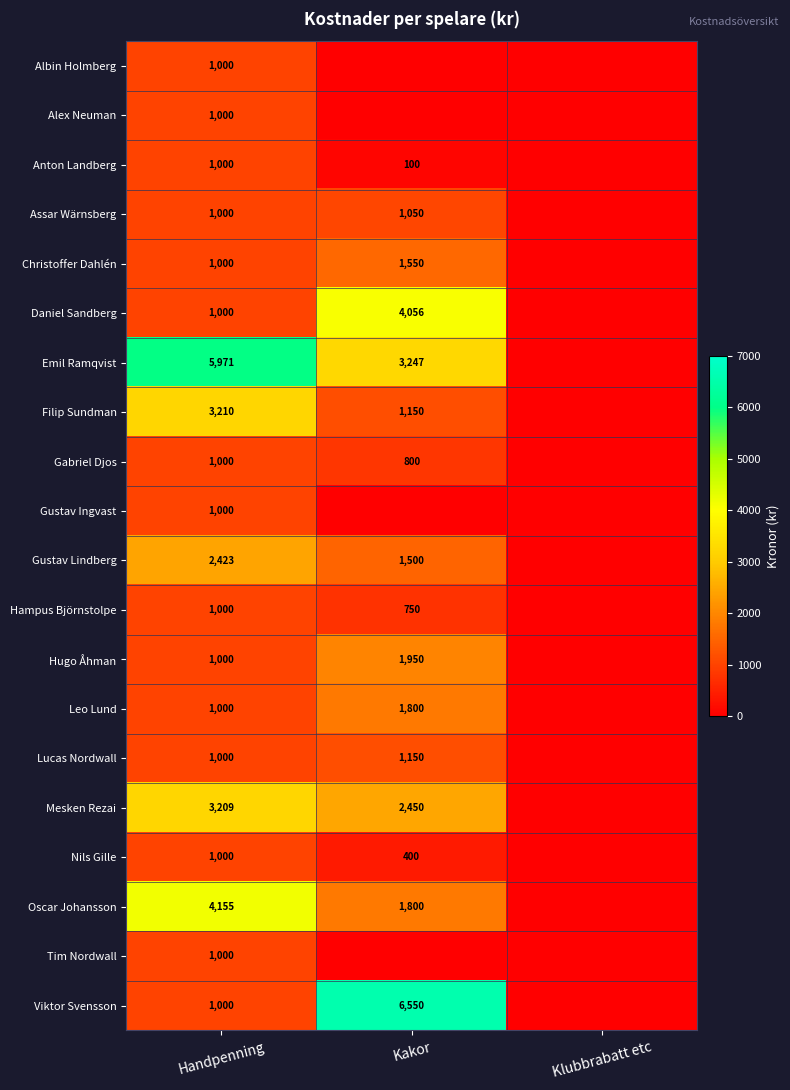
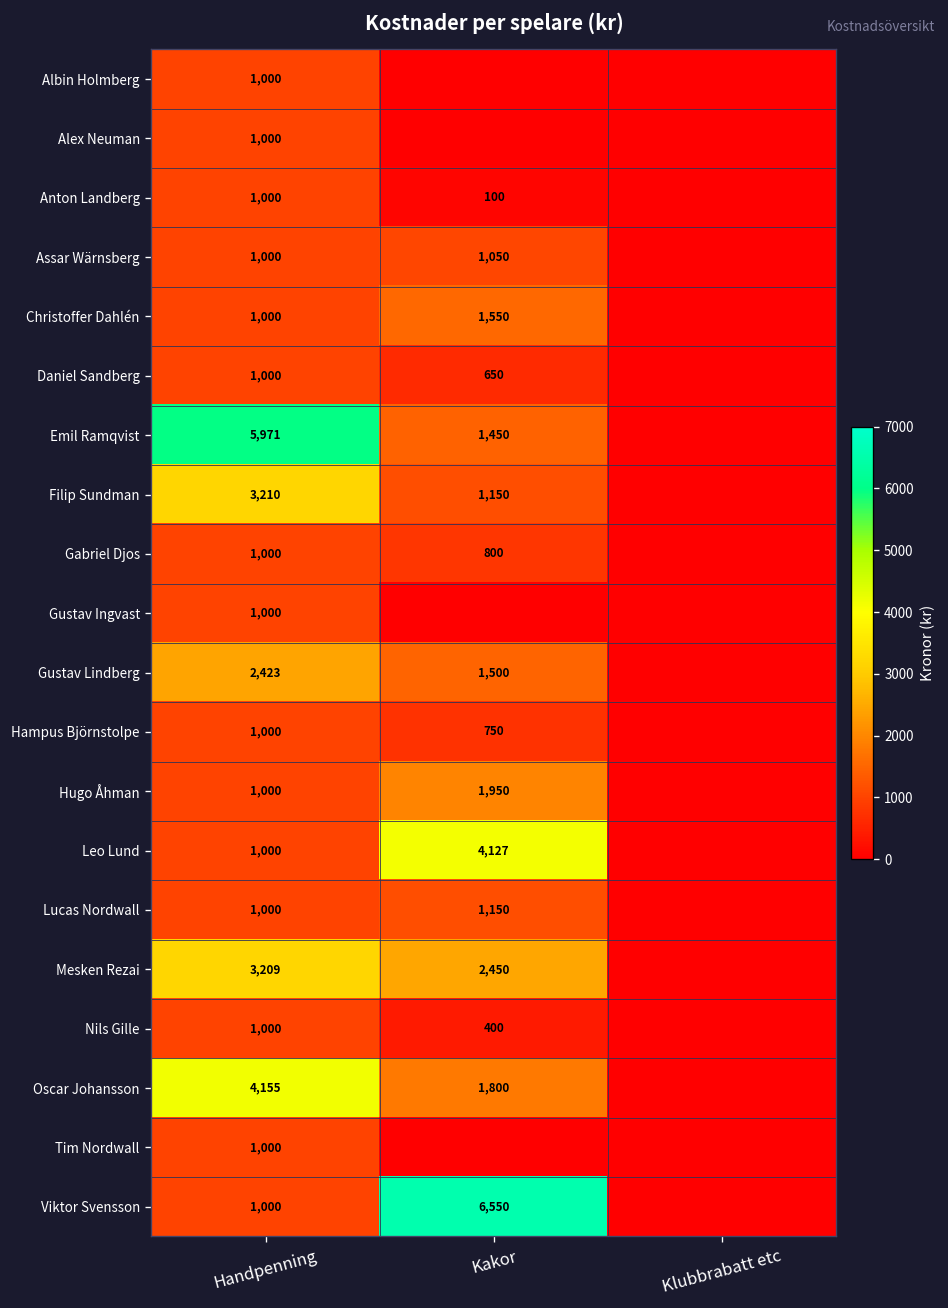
  {
    "Albin Holmberg": {
      "Handpenning": "1,000"
    },
    "Alex Neuman": {
      "Handpenning": "1,000"
    },
    "Anton Landberg": {
      "Handpenning": "1,000",
      "Kakor": "100"
    },
    "Assar Wärnsberg": {
      "Handpenning": "1,000",
      "Kakor": "1,050"
    },
    "Christoffer Dahlén": {
      "Handpenning": "1,000",
      "Kakor": "1,550"
    },
    "Daniel Sandberg": {
      "Handpenning": "1,000",
-     "Kakor": "4,056"
+     "Kakor": "650"
    },
    "Emil Ramqvist": {
      "Handpenning": "5,971",
-     "Kakor": "3,247"
+     "Kakor": "1,450"
    },
    "Filip Sundman": {
      "Handpenning": "3,210",
      "Kakor": "1,150"
    },
    "Gabriel Djos": {
      "Handpenning": "1,000",
      "Kakor": "800"
    },
    "Gustav Ingvast": {
      "Handpenning": "1,000"
    },
    "Gustav Lindberg": {
      "Handpenning": "2,423",
      "Kakor": "1,500"
    },
    "Hampus Björnstolpe": {
      "Handpenning": "1,000",
      "Kakor": "750"
    },
    "Hugo Åhman": {
      "Handpenning": "1,000",
      "Kakor": "1,950"
    },
    "Leo Lund": {
      "Handpenning": "1,000",
-     "Kakor": "1,800"
+     "Kakor": "4,127"
    },
    "Lucas Nordwall": {
      "Handpenning": "1,000",
      "Kakor": "1,150"
    },
    "Mesken Rezai": {
      "Handpenning": "3,209",
      "Kakor": "2,450"
    },
    "Nils Gille": {
      "Handpenning": "1,000",
      "Kakor": "400"
    },
    "Oscar Johansson": {
      "Handpenning": "4,155",
      "Kakor": "1,800"
    },
    "Tim Nordwall": {
      "Handpenning": "1,000"
    },
    "Viktor Svensson": {
      "Handpenning": "1,000",
      "Kakor": "6,550"
    }
  }
